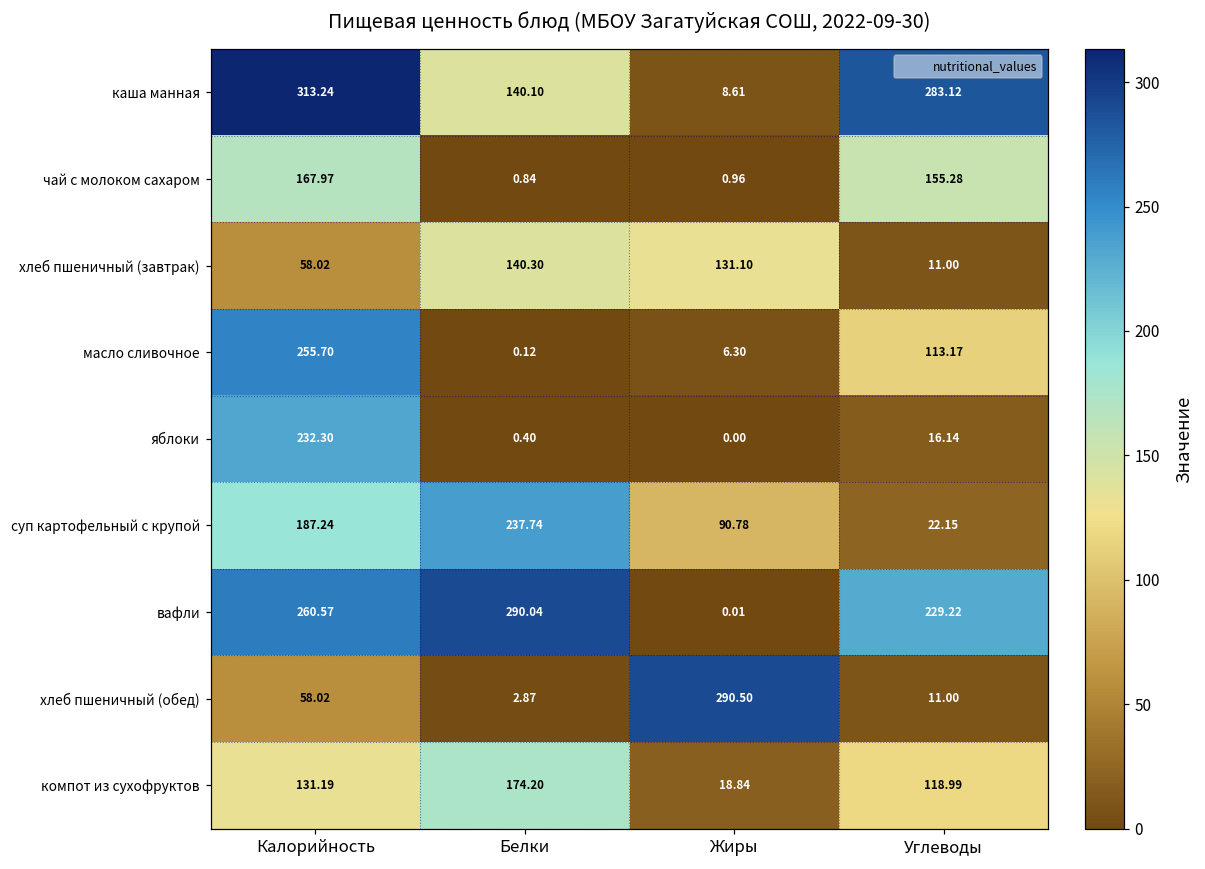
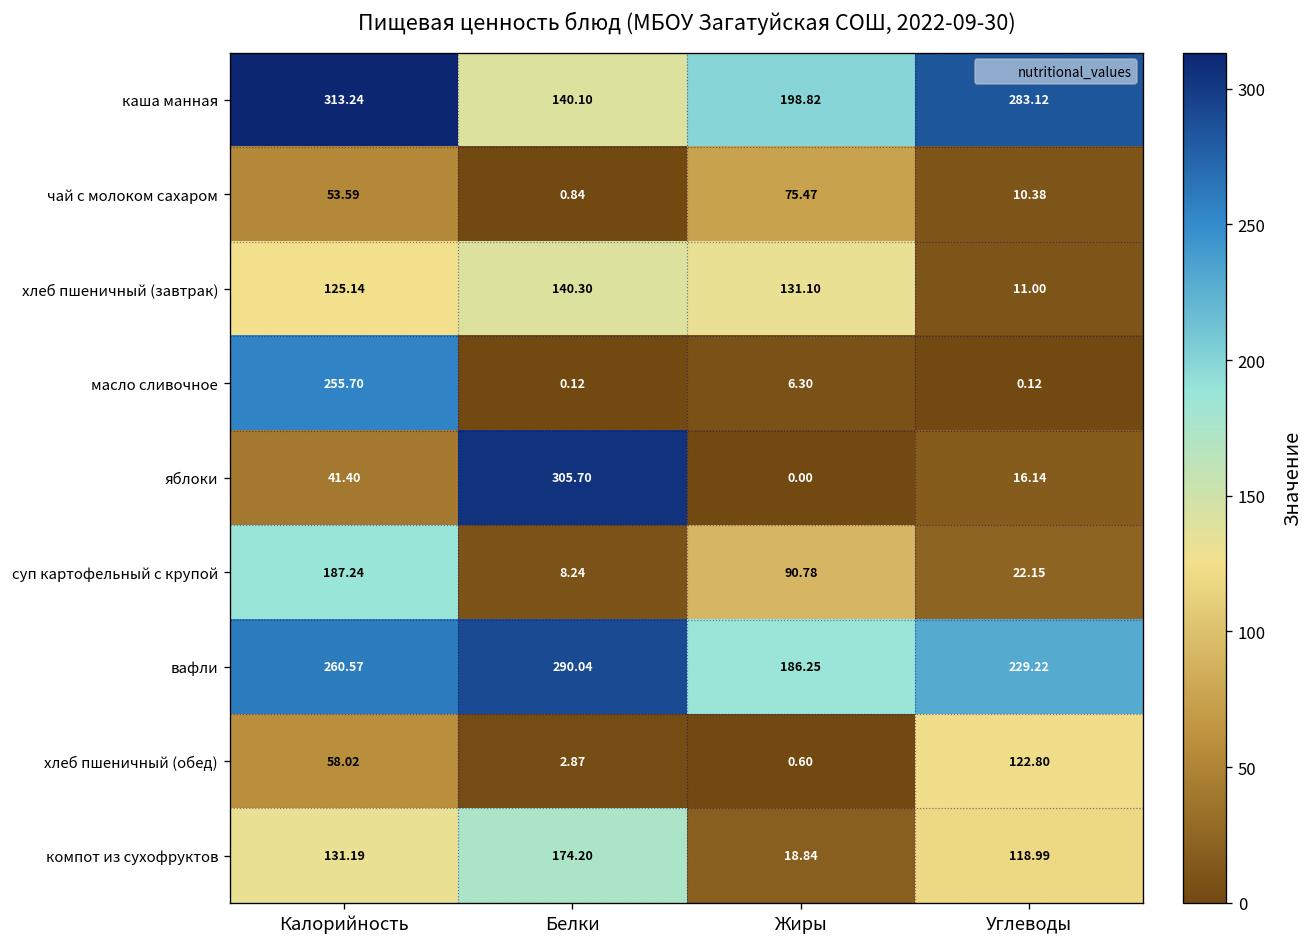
  {
    "каша манная": {
      "Калорийность": 313.24,
      "Белки": 140.10,
-     "Жиры": 8.61,
+     "Жиры": 198.82,
      "Углеводы": 283.12
    },
    "чай с молоком сахаром": {
-     "Калорийность": 167.97,
+     "Калорийность": 53.59,
      "Белки": 0.84,
-     "Жиры": 0.96,
-     "Углеводы": 155.28
+     "Жиры": 75.47,
+     "Углеводы": 10.38
    },
    "хлеб пшеничный (завтрак)": {
-     "Калорийность": 58.02,
+     "Калорийность": 125.14,
      "Белки": 140.30,
      "Жиры": 131.10,
      "Углеводы": 11.00
    },
    "масло сливочное": {
      "Калорийность": 255.70,
      "Белки": 0.12,
      "Жиры": 6.30,
-     "Углеводы": 113.17
+     "Углеводы": 0.12
    },
    "яблоки": {
-     "Калорийность": 232.30,
-     "Белки": 0.40,
+     "Калорийность": 41.40,
+     "Белки": 305.70,
      "Жиры": 0.00,
      "Углеводы": 16.14
    },
    "суп картофельный с крупой": {
      "Калорийность": 187.24,
-     "Белки": 237.74,
+     "Белки": 8.24,
      "Жиры": 90.78,
      "Углеводы": 22.15
    },
    "вафли": {
      "Калорийность": 260.57,
      "Белки": 290.04,
-     "Жиры": 0.01,
+     "Жиры": 186.25,
      "Углеводы": 229.22
    },
    "хлеб пшеничный (обед)": {
      "Калорийность": 58.02,
      "Белки": 2.87,
-     "Жиры": 290.50,
-     "Углеводы": 11.00
+     "Жиры": 0.60,
+     "Углеводы": 122.80
    },
    "компот из сухофруктов": {
      "Калорийность": 131.19,
      "Белки": 174.20,
      "Жиры": 18.84,
      "Углеводы": 118.99
    }
  }
